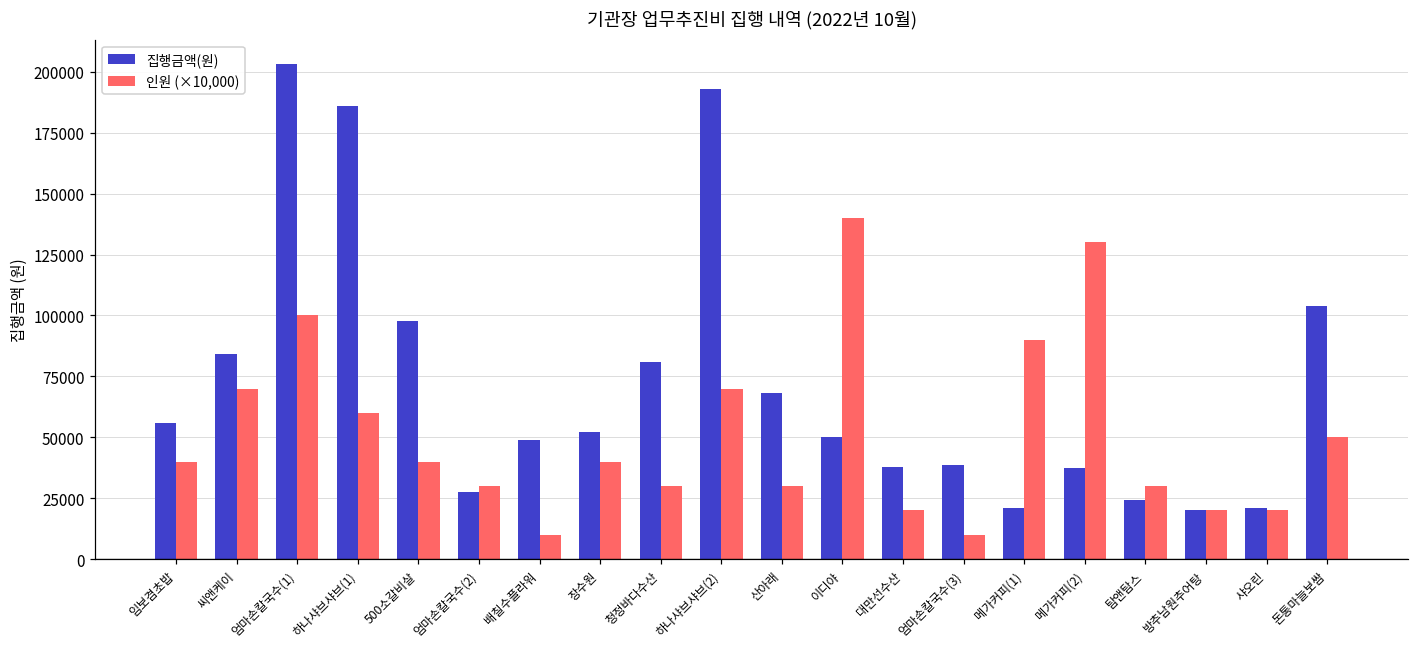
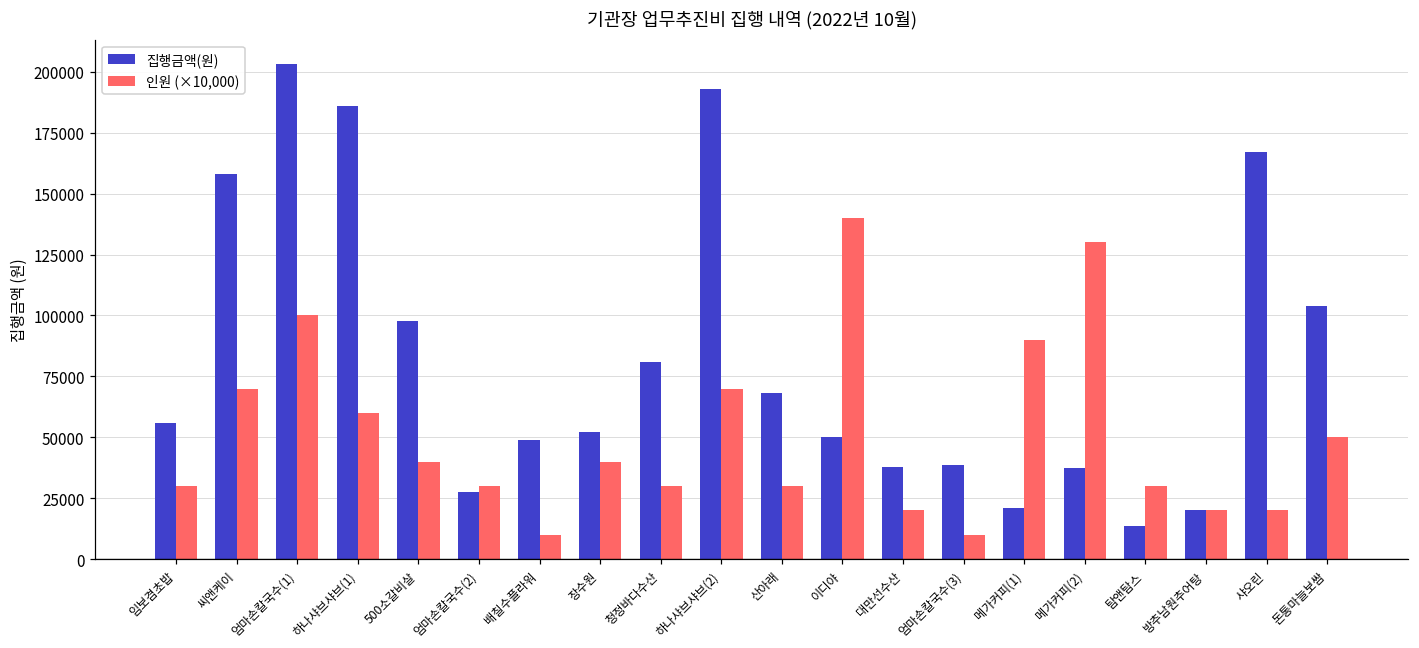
  {
    "집행금액(원)": {
      "임보겸초밥": 56000,
-     "씨앤케이": 84000,
+     "씨앤케이": 158000,
      "엄마손칼국수(1)": 203000,
      "하나샤브샤브(1)": 186000,
      "500소갈비살": 98000,
      "엄마손칼국수(2)": 28000,
      "배칠수플라워": 49000,
      "장수원": 52000,
      "청정바다수산": 81000,
      "하나샤브샤브(2)": 193000,
      "산아래": 68000,
      "이디야": 50000,
      "대만선수산": 38000,
      "엄마손칼국수(3)": 39000,
      "메가커피(1)": 21000,
      "메가커피(2)": 38000,
-     "탐앤탐스": 24000,
+     "탐앤탐스": 14000,
      "방추남원추어탕": 20000,
-     "샤오린": 21000,
+     "샤오린": 167000,
      "돈통마늘보쌈": 104000
    },
    "인원 (×10,000)": {
-     "임보겸초밥": 40000,
+     "임보겸초밥": 30000,
      "씨앤케이": 70000,
      "엄마손칼국수(1)": 100000,
      "하나샤브샤브(1)": 60000,
      "500소갈비살": 40000,
      "엄마손칼국수(2)": 30000,
      "배칠수플라워": 10000,
      "장수원": 40000,
      "청정바다수산": 30000,
      "하나샤브샤브(2)": 70000,
      "산아래": 30000,
      "이디야": 140000,
      "대만선수산": 20000,
      "엄마손칼국수(3)": 10000,
      "메가커피(1)": 90000,
      "메가커피(2)": 130000,
      "탐앤탐스": 30000,
      "방추남원추어탕": 20000,
      "샤오린": 20000,
      "돈통마늘보쌈": 50000
    }
  }
